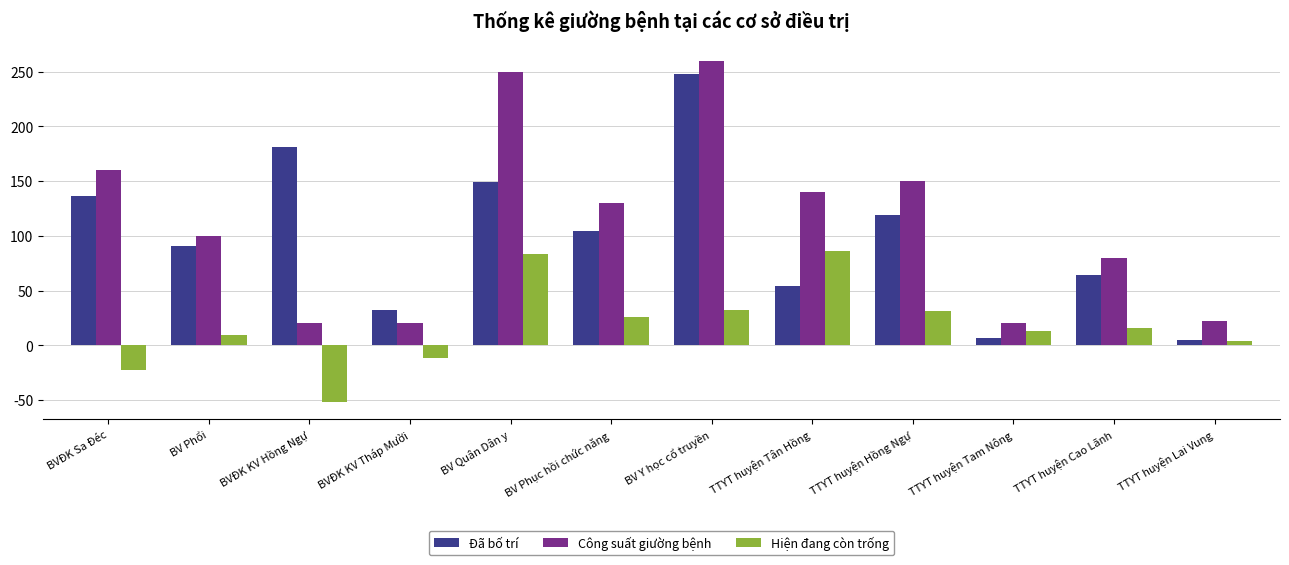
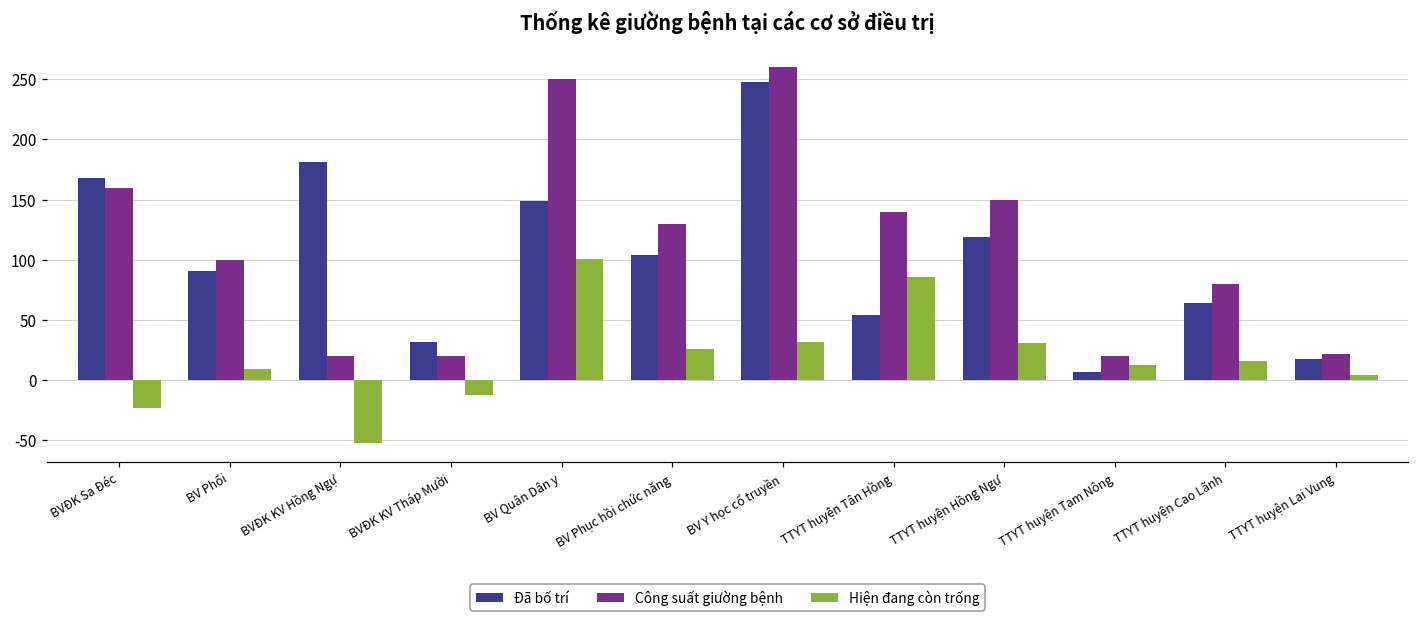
  {
    "Đã bố trí": {
-     "BVĐK Sa Đéc": 136,
+     "BVĐK Sa Đéc": 168,
      "BV Phổi": 91,
      "BVĐK KV Hồng Ngự": 181,
      "BVĐK KV Tháp Mười": 32,
      "BV Quân Dân y": 149,
      "BV Phục hồi chức năng": 104,
      "BV Y học cổ truyền": 248,
      "TTYT huyện Tân Hồng": 54,
      "TTYT huyện Hồng Ngự": 119,
      "TTYT huyện Tam Nông": 7,
      "TTYT huyện Cao Lãnh": 64,
-     "TTYT huyện Lai Vung": 5
+     "TTYT huyện Lai Vung": 18
    },
    "Công suất giường bệnh": {
      "BVĐK Sa Đéc": 160,
      "BV Phổi": 100,
      "BVĐK KV Hồng Ngự": 20,
      "BVĐK KV Tháp Mười": 20,
      "BV Quân Dân y": 250,
      "BV Phục hồi chức năng": 130,
      "BV Y học cổ truyền": 260,
      "TTYT huyện Tân Hồng": 140,
      "TTYT huyện Hồng Ngự": 150,
      "TTYT huyện Tam Nông": 20,
      "TTYT huyện Cao Lãnh": 80,
      "TTYT huyện Lai Vung": 22
    },
    "Hiện đang còn trống": {
      "BVĐK Sa Đéc": -23,
      "BV Phổi": 9,
      "BVĐK KV Hồng Ngự": -52,
      "BVĐK KV Tháp Mười": -12,
-     "BV Quân Dân y": 83,
+     "BV Quân Dân y": 101,
      "BV Phục hồi chức năng": 26,
      "BV Y học cổ truyền": 32,
      "TTYT huyện Tân Hồng": 86,
      "TTYT huyện Hồng Ngự": 31,
      "TTYT huyện Tam Nông": 13,
      "TTYT huyện Cao Lãnh": 16,
      "TTYT huyện Lai Vung": 4
    }
  }
